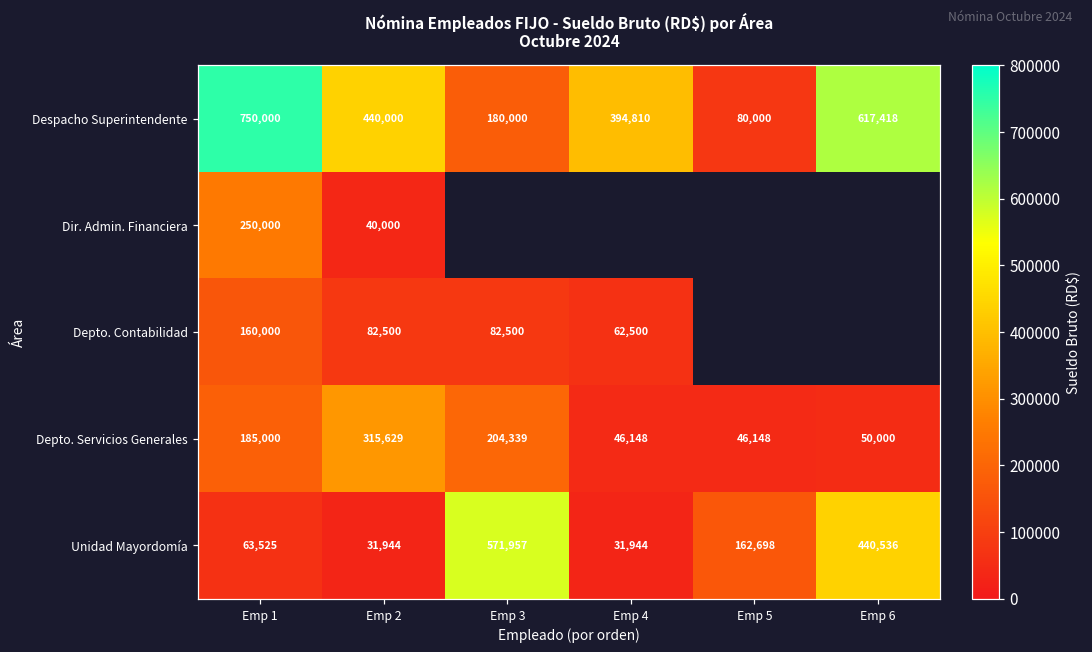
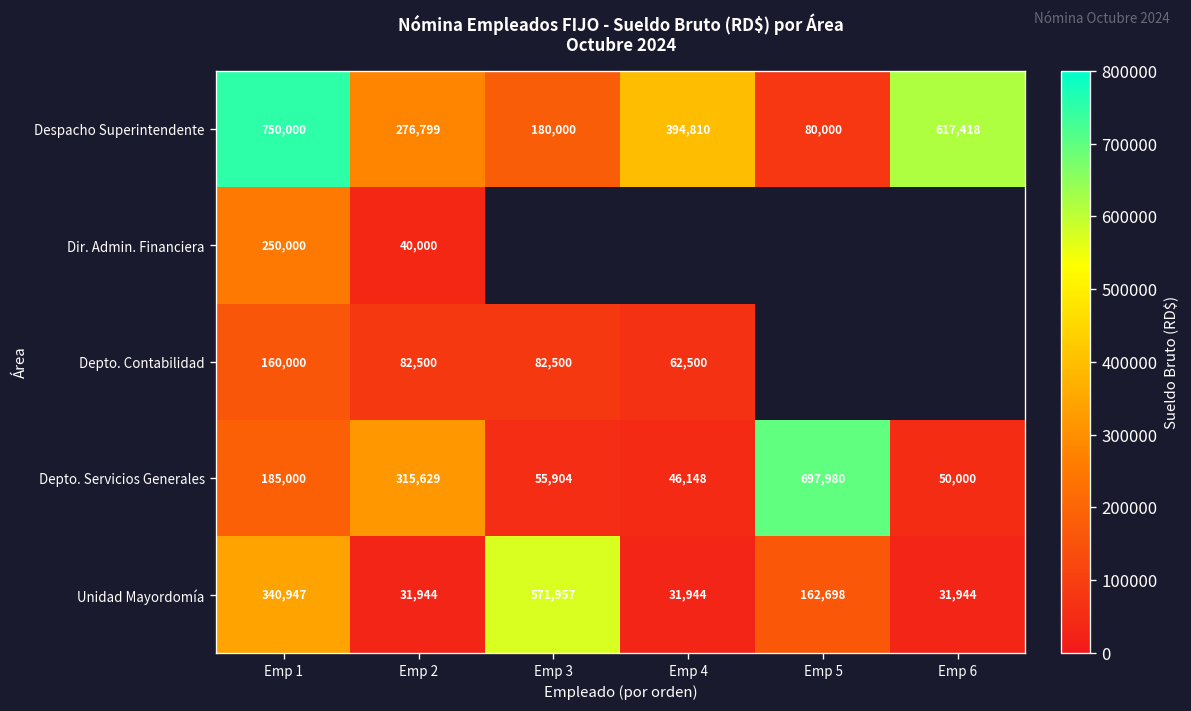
  {
    "Despacho Superintendente": {
      "Emp 1": "750,000",
-     "Emp 2": "440,000",
+     "Emp 2": "276,799",
      "Emp 3": "180,000",
      "Emp 4": "394,810",
      "Emp 5": "80,000",
      "Emp 6": "617,418"
    },
    "Dir. Admin. Financiera": {
      "Emp 1": "250,000",
      "Emp 2": "40,000"
    },
    "Depto. Contabilidad": {
      "Emp 1": "160,000",
      "Emp 2": "82,500",
      "Emp 3": "82,500",
      "Emp 4": "62,500"
    },
    "Depto. Servicios Generales": {
      "Emp 1": "185,000",
      "Emp 2": "315,629",
-     "Emp 3": "204,339",
+     "Emp 3": "55,904",
      "Emp 4": "46,148",
-     "Emp 5": "46,148",
+     "Emp 5": "697,980",
      "Emp 6": "50,000"
    },
    "Unidad Mayordomía": {
-     "Emp 1": "63,525",
+     "Emp 1": "340,947",
      "Emp 2": "31,944",
      "Emp 3": "571,957",
      "Emp 4": "31,944",
      "Emp 5": "162,698",
-     "Emp 6": "440,536"
+     "Emp 6": "31,944"
    }
  }
